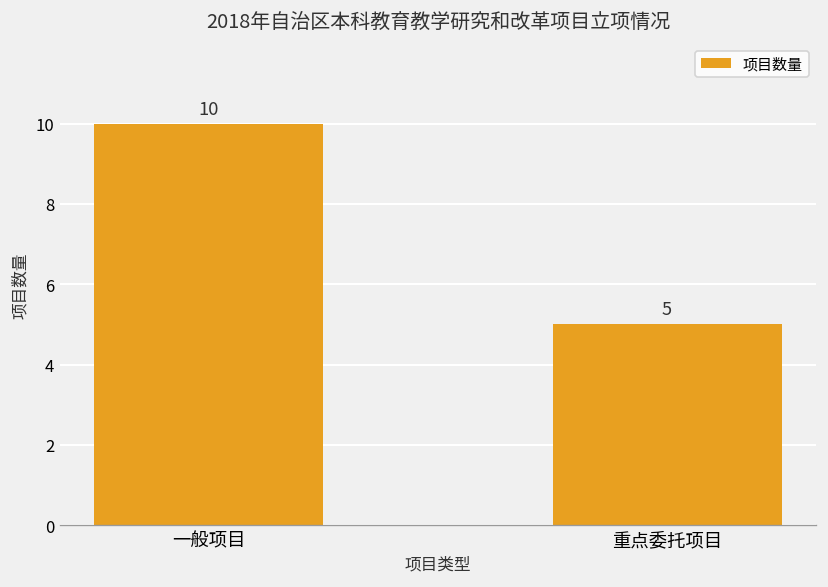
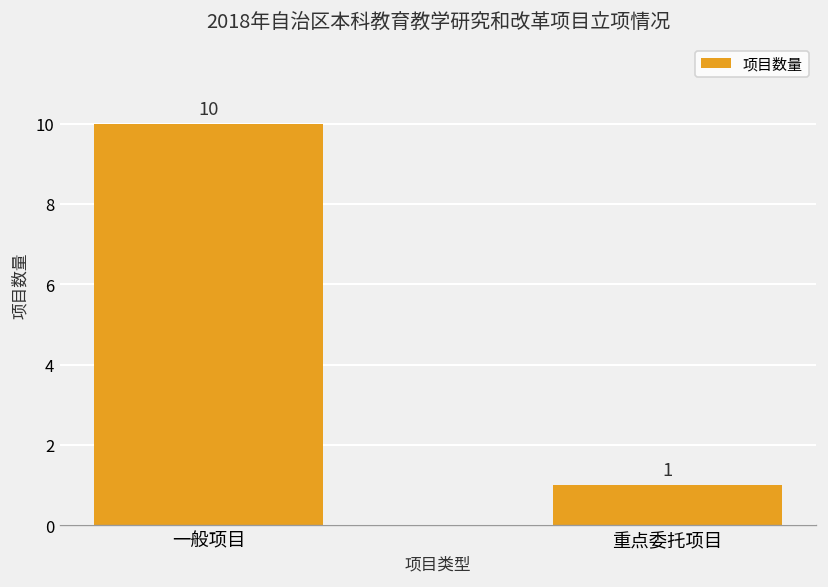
  {
    "一般项目": 10,
-   "重点委托项目": 5
+   "重点委托项目": 1
  }
